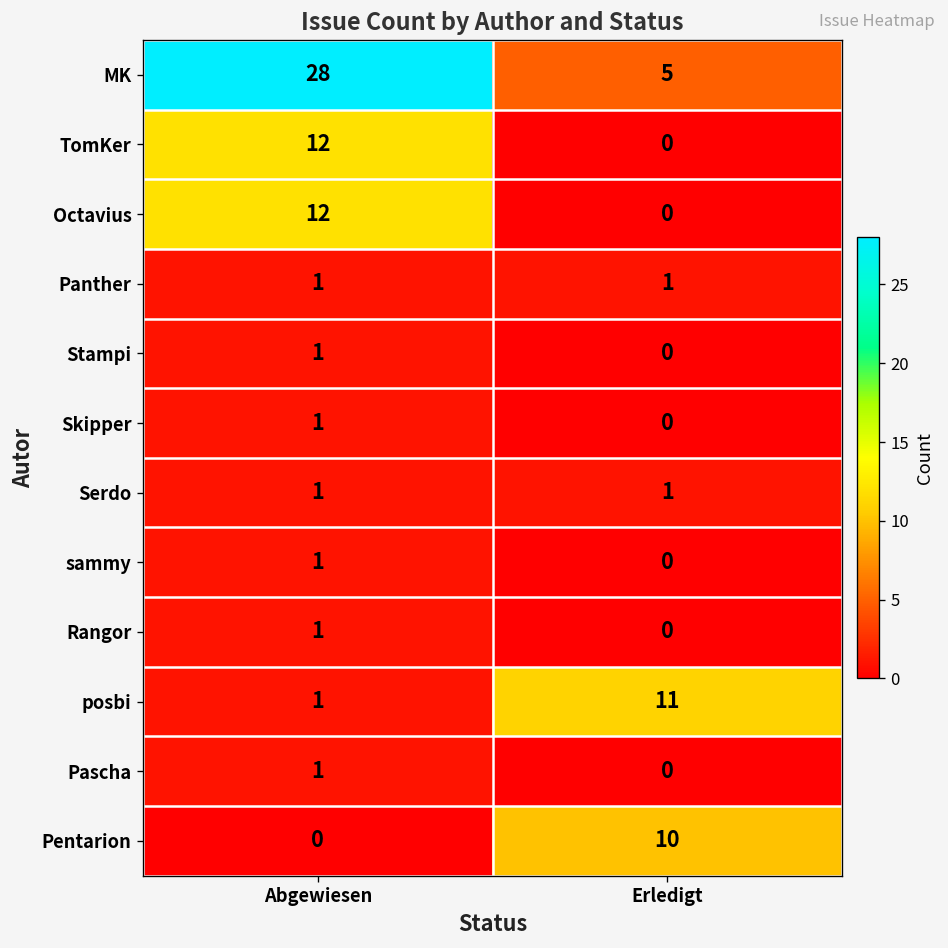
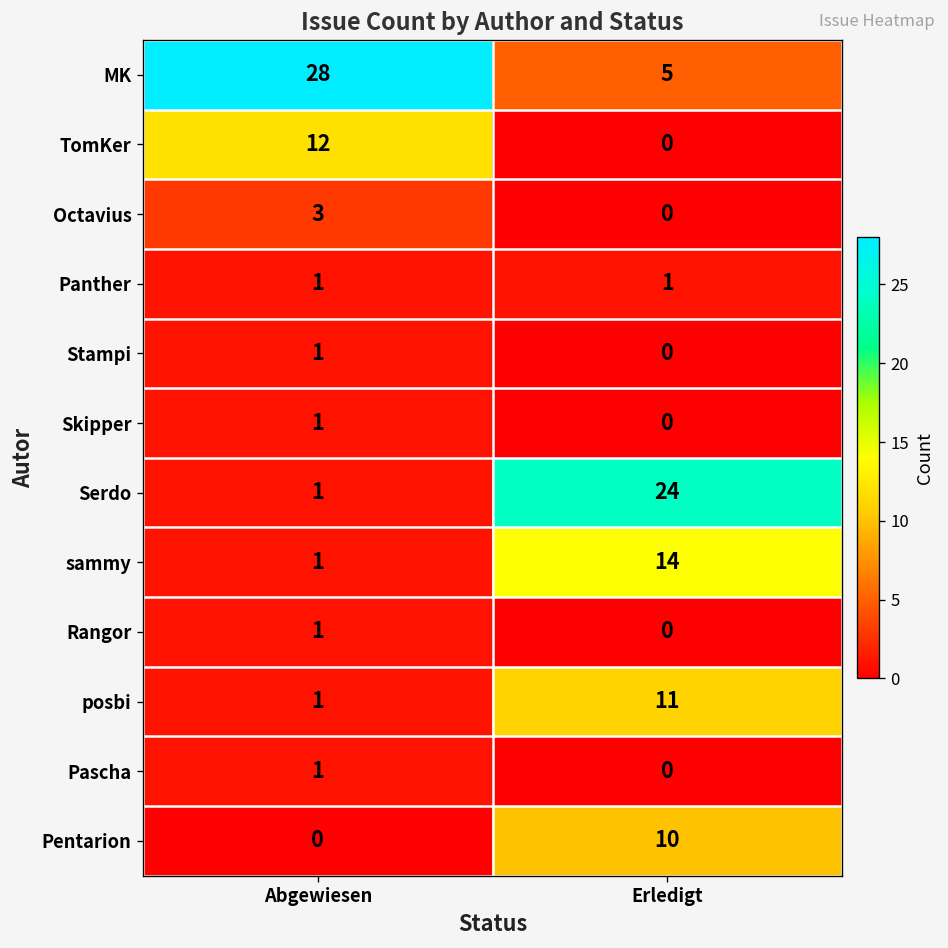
  {
    "MK": {
      "Abgewiesen": 28,
      "Erledigt": 5
    },
    "TomKer": {
      "Abgewiesen": 12,
      "Erledigt": 0
    },
    "Octavius": {
-     "Abgewiesen": 12,
+     "Abgewiesen": 3,
      "Erledigt": 0
    },
    "Panther": {
      "Abgewiesen": 1,
      "Erledigt": 1
    },
    "Stampi": {
      "Abgewiesen": 1,
      "Erledigt": 0
    },
    "Skipper": {
      "Abgewiesen": 1,
      "Erledigt": 0
    },
    "Serdo": {
      "Abgewiesen": 1,
-     "Erledigt": 1
+     "Erledigt": 24
    },
    "sammy": {
      "Abgewiesen": 1,
-     "Erledigt": 0
+     "Erledigt": 14
    },
    "Rangor": {
      "Abgewiesen": 1,
      "Erledigt": 0
    },
    "posbi": {
      "Abgewiesen": 1,
      "Erledigt": 11
    },
    "Pascha": {
      "Abgewiesen": 1,
      "Erledigt": 0
    },
    "Pentarion": {
      "Abgewiesen": 0,
      "Erledigt": 10
    }
  }
